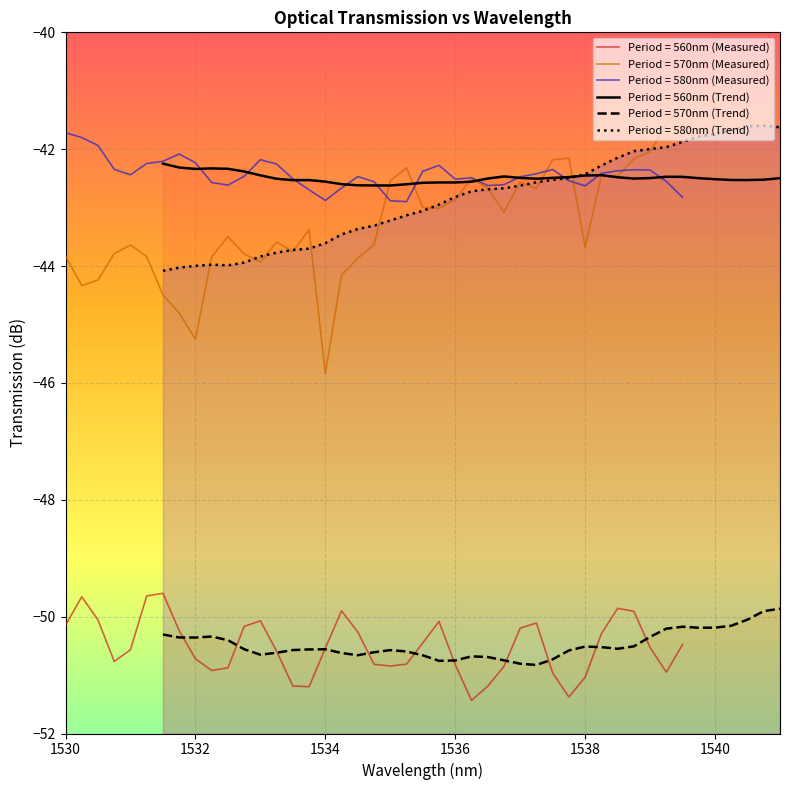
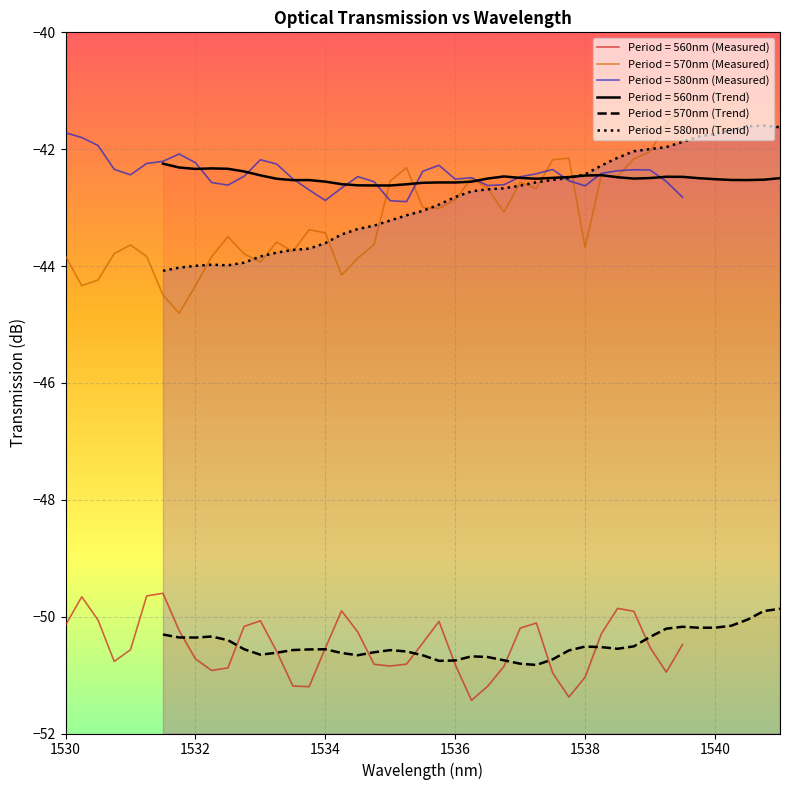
  {
    "Period = 560nm (Measured)": {
      "1530": -50.1,
      "1532": -50.7,
      "1536": -50.8,
      "1538": -51.0
    },
    "Period = 570nm (Measured)": {
      "1530": -43.8,
-     "1532": -45.3,
-     "1534": -45.8,
+     "1532": -44.3,
+     "1534": -43.4,
      "1536": -42.9,
      "1538": -43.7
    },
    "Period = 580nm (Measured)": {
      "1530": -41.7,
      "1532": -42.2,
      "1534": -42.9,
      "1536": -42.5,
      "1538": -42.6
    }
  }
